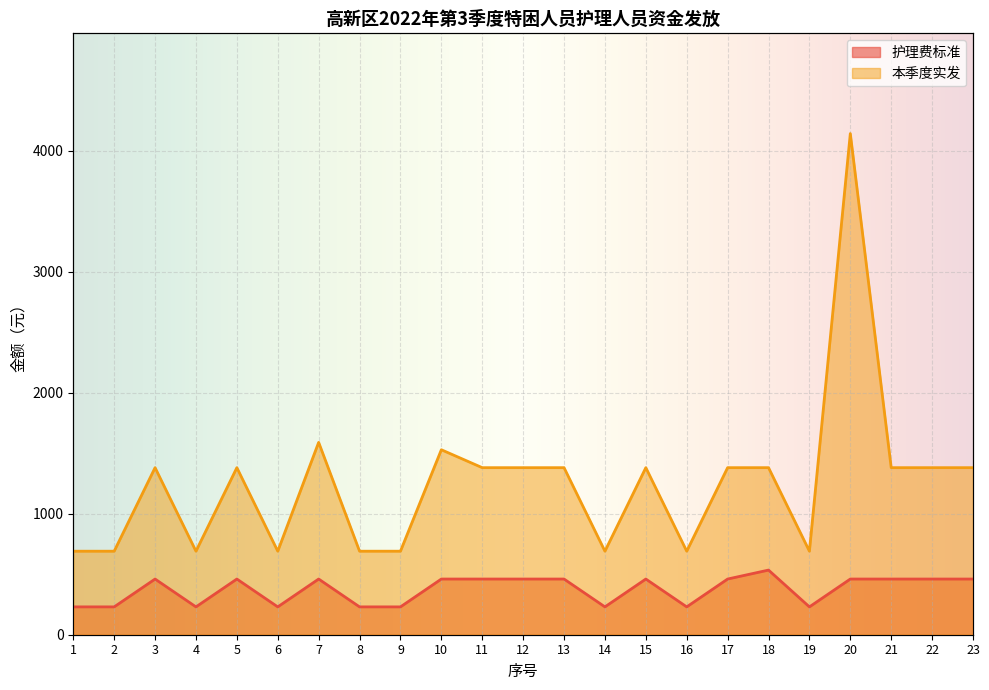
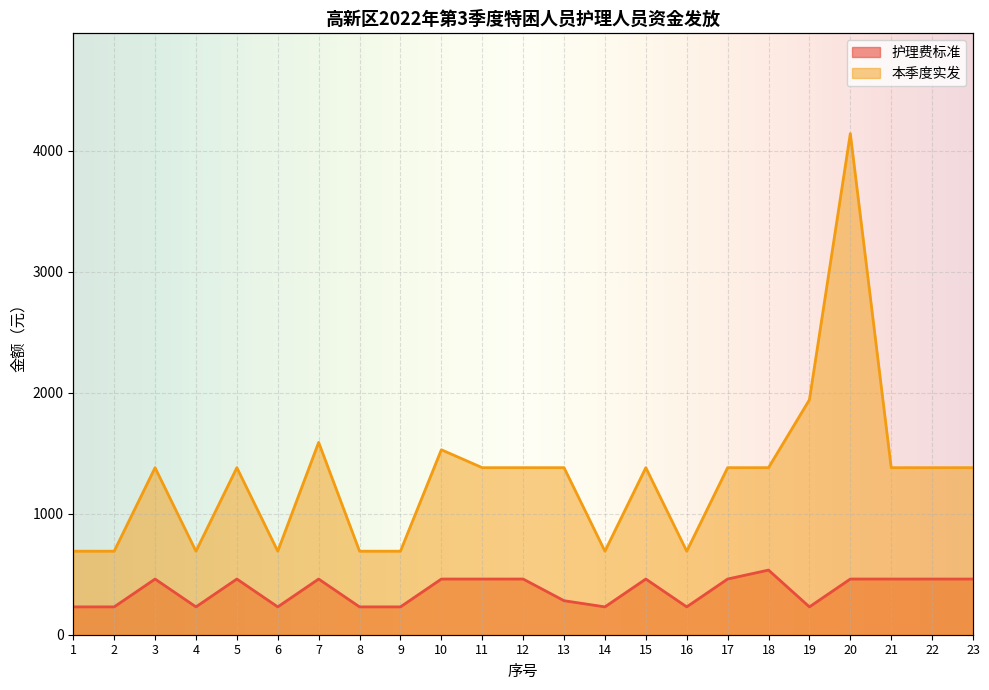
  {
    "护理费标准": {
      "1": 230,
      "2": 230,
      "3": 460,
      "4": 230,
      "5": 460,
      "6": 230,
      "7": 460,
      "8": 230,
      "9": 230,
      "10": 460,
      "11": 460,
      "12": 460,
-     "13": 460,
+     "13": 280,
      "14": 230,
      "15": 460,
      "16": 230,
      "17": 460,
      "18": 530,
      "19": 230,
      "20": 460,
      "21": 460,
      "22": 460,
      "23": 460
    },
    "本季度实发": {
      "1": 690,
      "2": 690,
      "3": 1380,
      "4": 690,
      "5": 1380,
      "6": 690,
      "7": 1590,
      "8": 690,
      "9": 690,
      "10": 1530,
      "11": 1380,
      "12": 1380,
      "13": 1380,
      "14": 690,
      "15": 1380,
      "16": 690,
      "17": 1380,
      "18": 1380,
-     "19": 690,
+     "19": 1940,
      "20": 4140,
      "21": 1380,
      "22": 1380,
      "23": 1380
    }
  }
